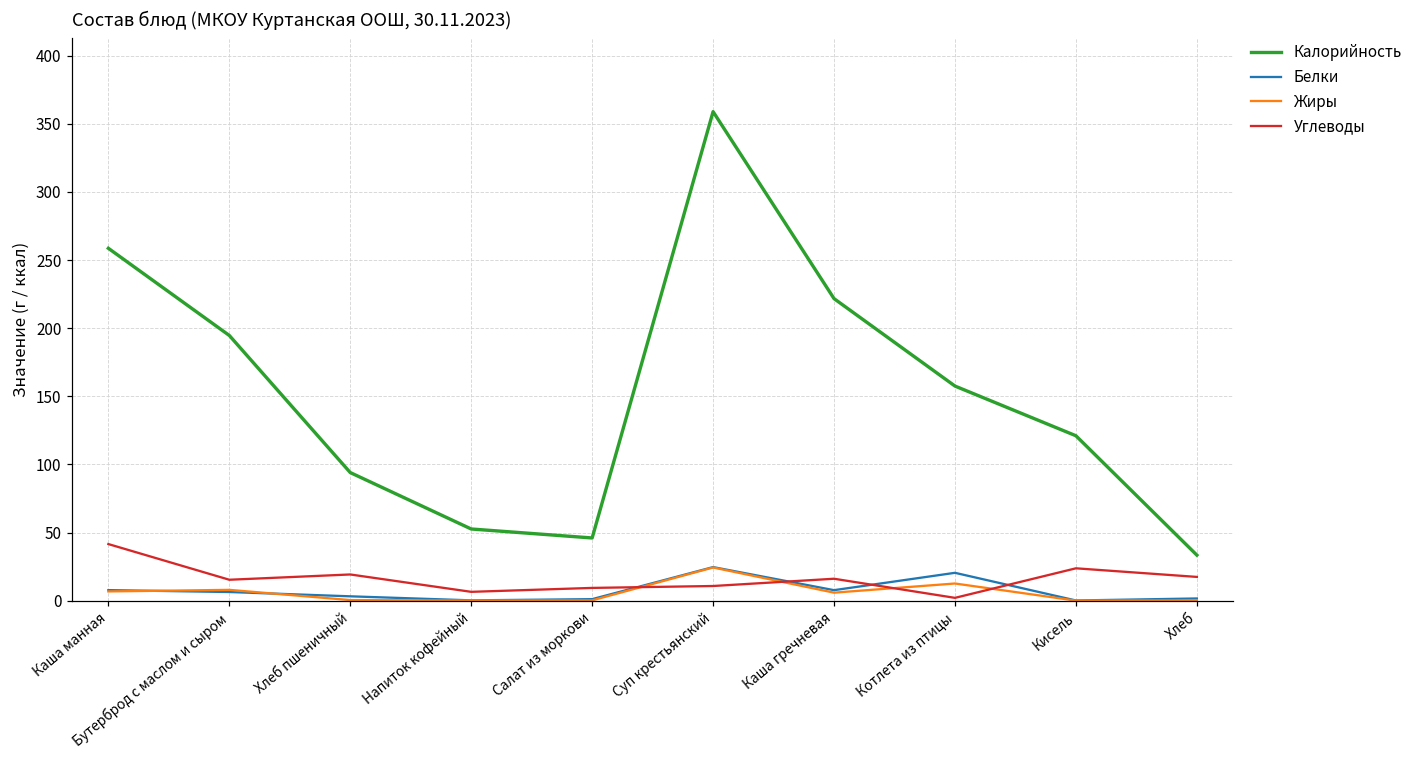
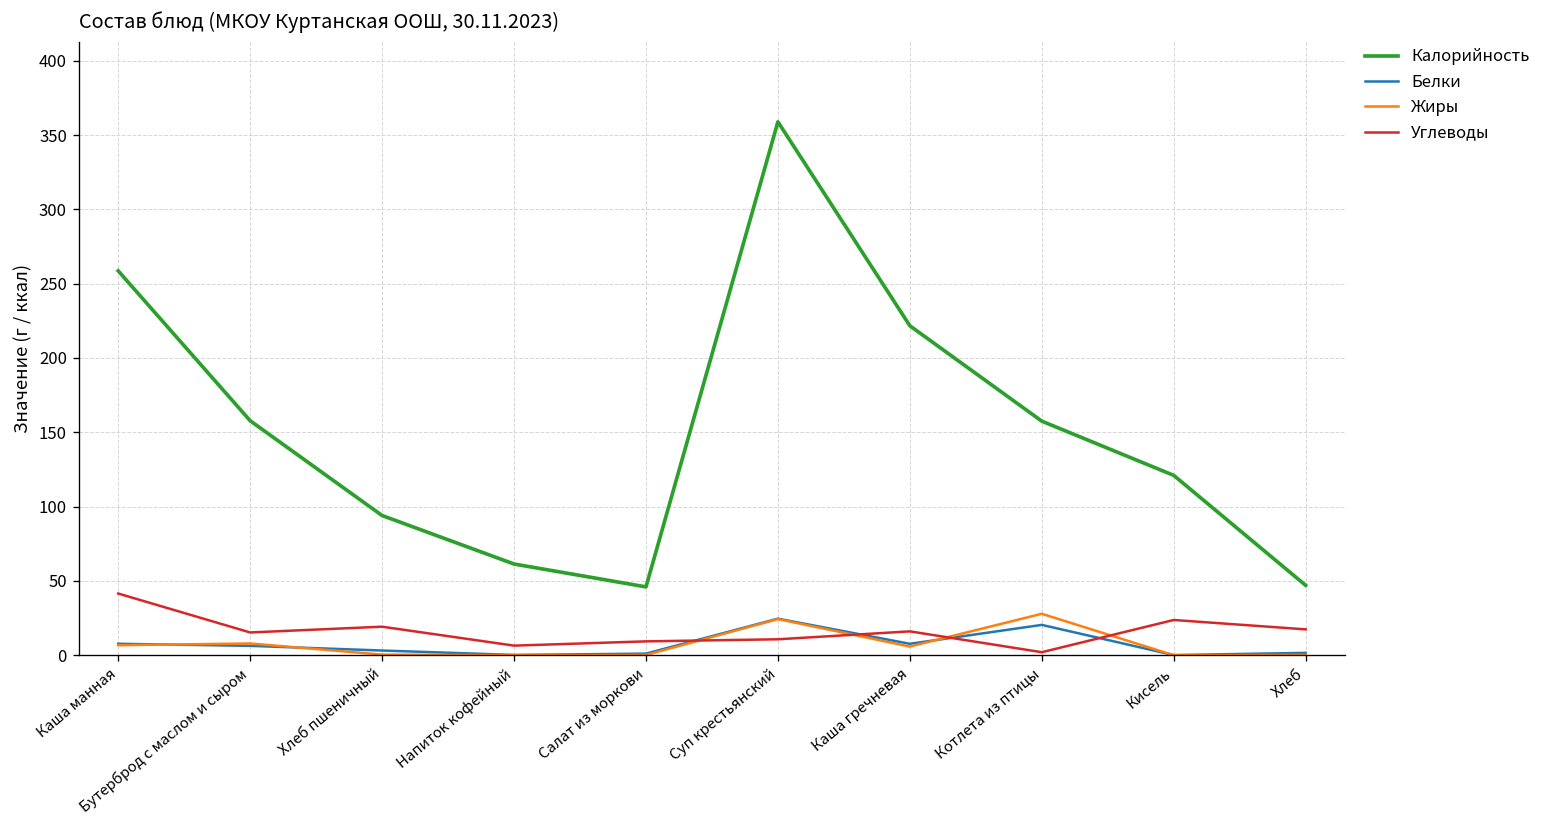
  {
    "Калорийность": {
      "Каша манная": 259,
-     "Бутерброд с маслом и сыром": 195,
+     "Бутерброд с маслом и сыром": 158,
      "Хлеб пшеничный": 94,
-     "Напиток кофейный": 53,
+     "Напиток кофейный": 61,
      "Салат из моркови": 46,
      "Суп крестьянский": 359,
      "Каша гречневая": 222,
      "Котлета из птицы": 158,
      "Кисель": 121,
-     "Хлеб": 33
+     "Хлеб": 47
    },
    "Белки": {
      "Хлеб пшеничный": 3,
      "Котлета из птицы": 20
    },
    "Жиры": {
      "Хлеб пшеничный": 0,
-     "Котлета из птицы": 13
+     "Котлета из птицы": 28
    },
    "Углеводы": {
      "Каша манная": 42,
      "Бутерброд с маслом и сыром": 15,
      "Хлеб пшеничный": 19,
      "Напиток кофейный": 6,
      "Салат из моркови": 9,
      "Суп крестьянский": 11,
      "Каша гречневая": 16,
      "Котлета из птицы": 2,
      "Кисель": 24,
      "Хлеб": 17
    }
  }
